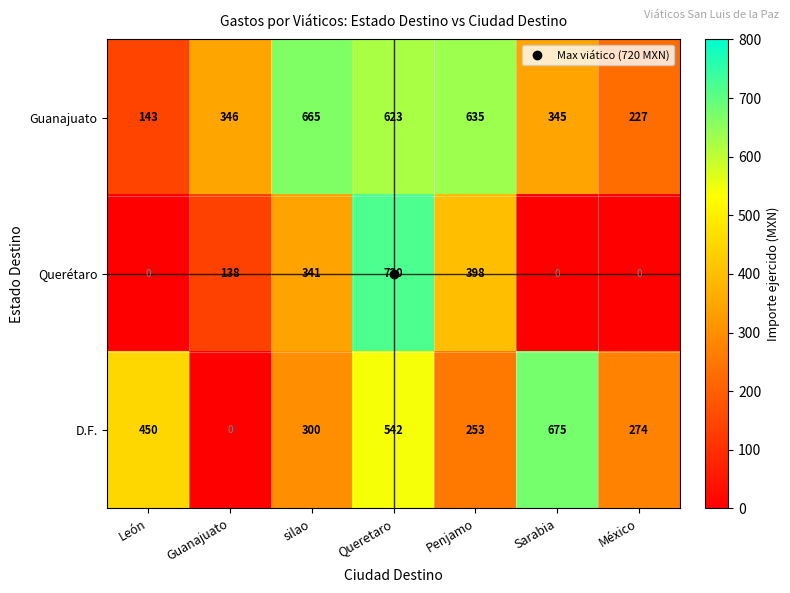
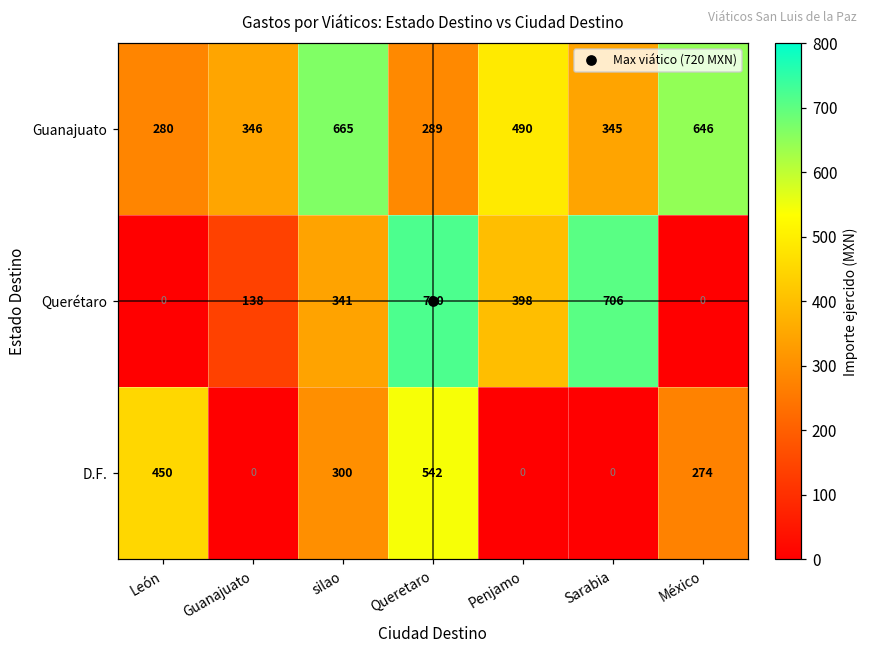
  {
    "Guanajuato": {
-     "León": 143,
+     "León": 280,
      "Guanajuato": 346,
      "silao": 665,
-     "Queretaro": 623,
-     "Penjamo": 635,
+     "Queretaro": 289,
+     "Penjamo": 490,
      "Sarabia": 345,
-     "México": 227
+     "México": 646
    },
    "Querétaro": {
      "León": 0,
      "Guanajuato": 138,
      "silao": 341,
      "Penjamo": 398,
-     "Sarabia": 0,
+     "Sarabia": 706,
      "México": 0
    },
    "D.F.": {
      "León": 450,
      "Guanajuato": 0,
      "silao": 300,
      "Queretaro": 542,
-     "Penjamo": 253,
-     "Sarabia": 675,
+     "Penjamo": 0,
+     "Sarabia": 0,
      "México": 274
    }
  }
